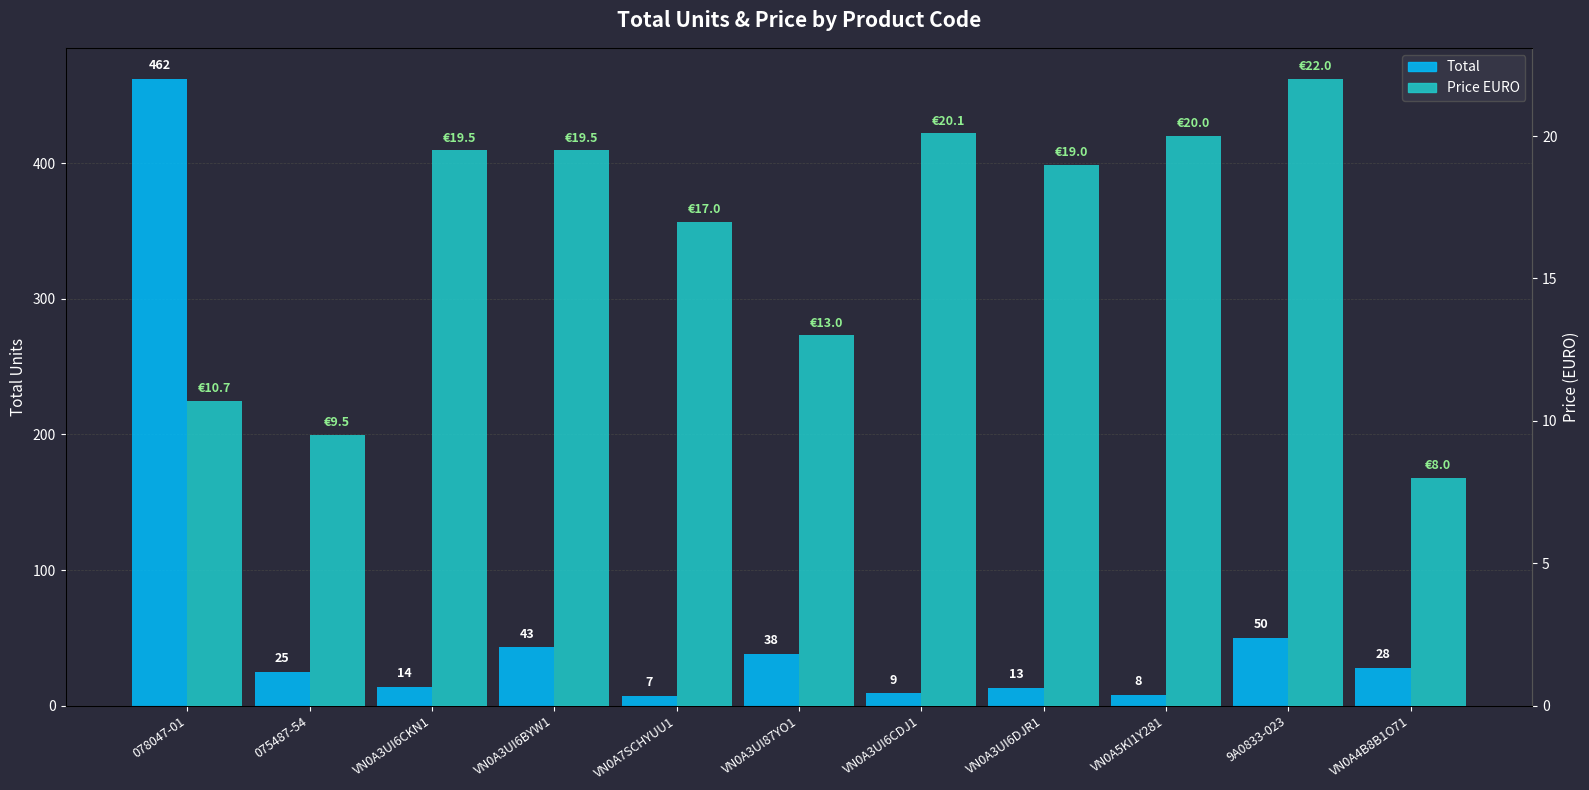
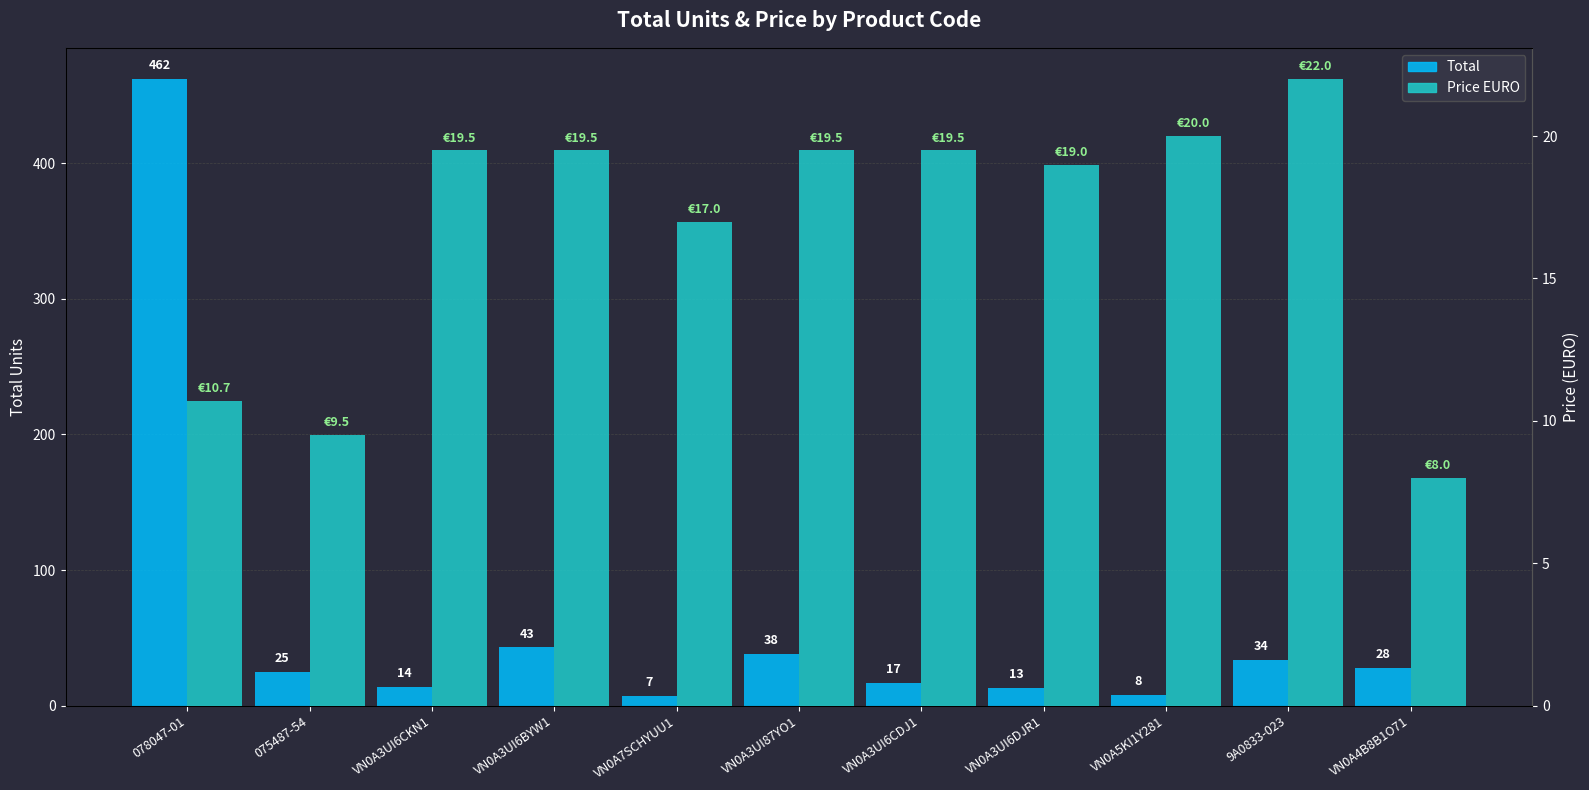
  {
    "Total": {
      "078047-01": "462",
      "075487-54": "25",
      "VN0A3UI6CKN1": "14",
      "VN0A3UI6BYW1": "43",
      "VN0A7SCHYUU1": "7",
      "VN0A3UI87YO1": "38",
-     "VN0A3UI6CDJ1": "9",
+     "VN0A3UI6CDJ1": "17",
      "VN0A3UI6DJR1": "13",
      "VN0A5KI1Y281": "8",
-     "9A0833-023": "50",
+     "9A0833-023": "34",
      "VN0A4B8B1O71": "28"
    },
    "Price EURO": {
      "078047-01": "€10.7",
      "075487-54": "€9.5",
      "VN0A3UI6CKN1": "€19.5",
      "VN0A3UI6BYW1": "€19.5",
      "VN0A7SCHYUU1": "€17.0",
-     "VN0A3UI87YO1": "€13.0",
-     "VN0A3UI6CDJ1": "€20.1",
+     "VN0A3UI87YO1": "€19.5",
+     "VN0A3UI6CDJ1": "€19.5",
      "VN0A3UI6DJR1": "€19.0",
      "VN0A5KI1Y281": "€20.0",
      "9A0833-023": "€22.0",
      "VN0A4B8B1O71": "€8.0"
    }
  }
